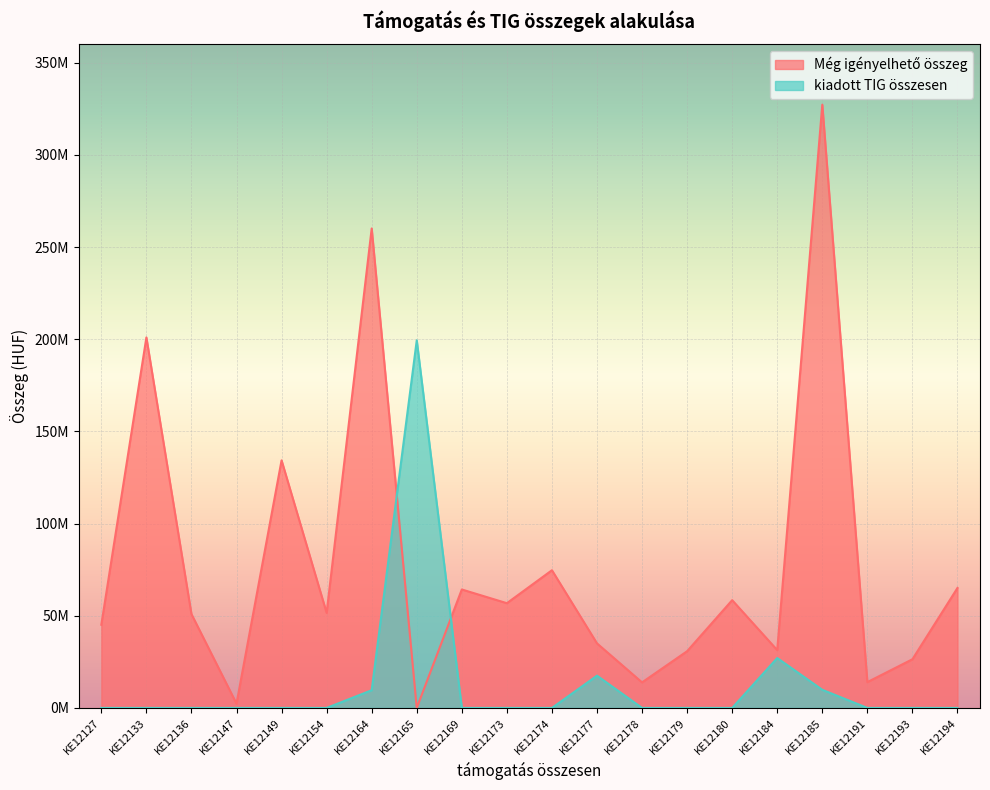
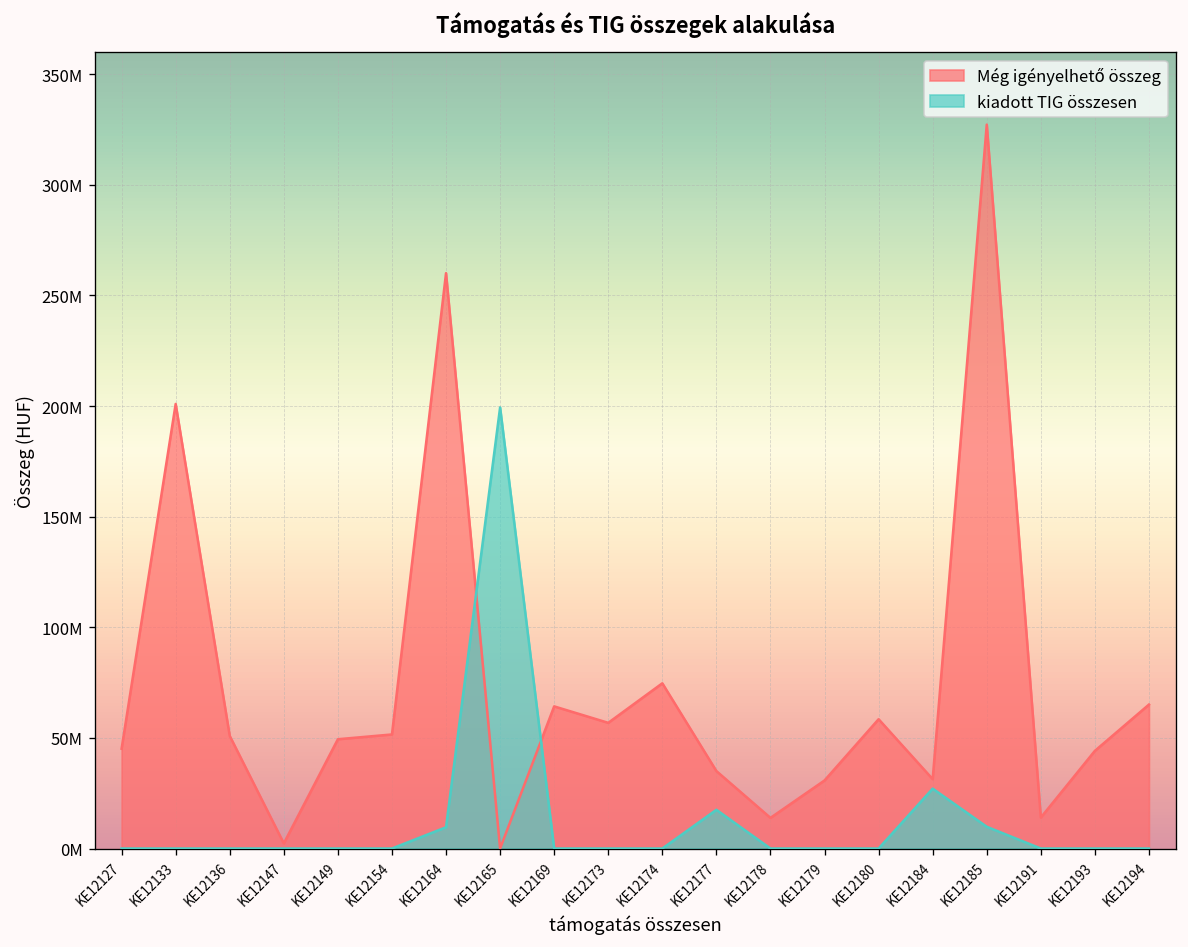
  {
    "Még igényelhető összeg": {
      "KE12127": 45000000,
      "KE12133": 201000000,
      "KE12136": 51000000,
      "KE12147": 2000000,
-     "KE12149": 134000000,
+     "KE12149": 49000000,
      "KE12154": 52000000,
      "KE12164": 260000000,
      "KE12165": 0,
      "KE12169": 64000000,
      "KE12173": 57000000,
      "KE12174": 75000000,
      "KE12177": 35000000,
      "KE12178": 14000000,
      "KE12179": 31000000,
      "KE12180": 58000000,
      "KE12184": 31000000,
      "KE12185": 327000000,
      "KE12191": 14000000,
-     "KE12193": 26000000,
+     "KE12193": 44000000,
      "KE12194": 65000000
    },
    "kiadott TIG összesen": {
      "KE12127": 0,
      "KE12133": 0,
      "KE12136": 0,
      "KE12147": 0,
      "KE12149": 0,
      "KE12154": 0,
      "KE12164": 10000000,
      "KE12165": 199000000,
      "KE12169": 0,
      "KE12173": 0,
      "KE12174": 0,
      "KE12177": 18000000,
      "KE12178": 0,
      "KE12179": 0,
      "KE12180": 0,
      "KE12184": 27000000,
      "KE12185": 10000000,
      "KE12191": 0,
      "KE12193": 0,
      "KE12194": 0
    }
  }
